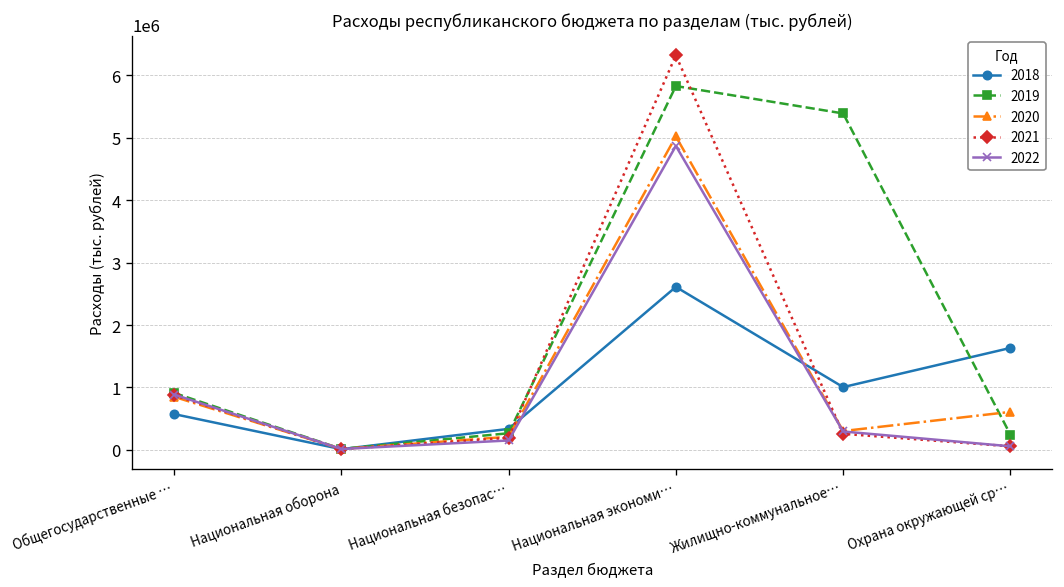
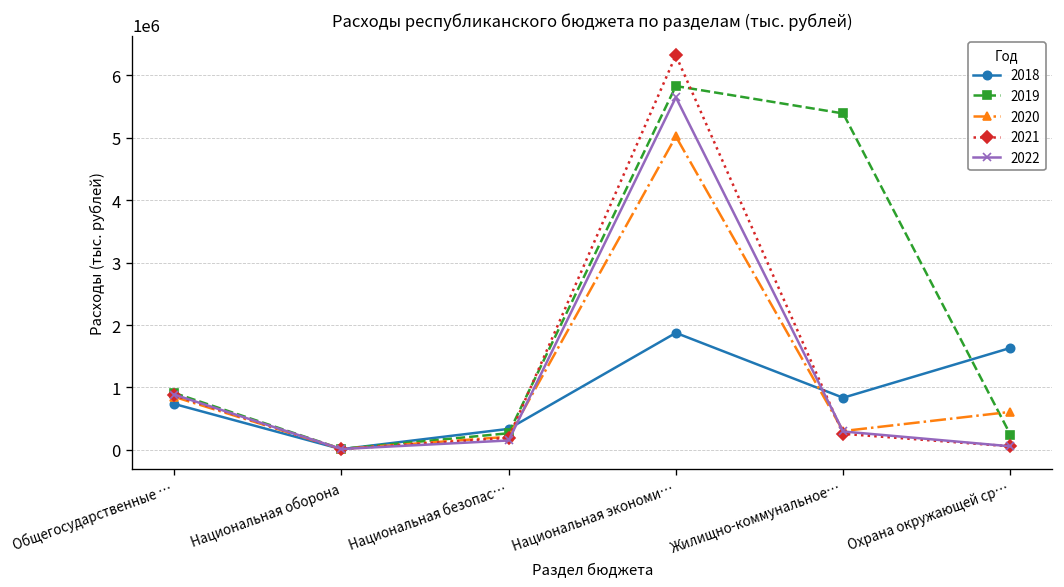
  {
    "2018": {
-     "Общегосударственные …": 600000,
+     "Общегосударственные …": 700000,
      "Национальная безопас…": 300000,
-     "Национальная экономи…": 2600000,
-     "Жилищно-коммунальное…": 1000000,
+     "Национальная экономи…": 1900000,
+     "Жилищно-коммунальное…": 800000,
      "Охрана окружающей ср…": 1600000
    },
    "2019": {
      "Национальная безопас…": 300000,
      "Национальная экономи…": 5800000,
      "Жилищно-коммунальное…": 5400000,
      "Охрана окружающей ср…": 200000
    },
    "2020": {
      "Национальная экономи…": 5000000,
      "Охрана окружающей ср…": 600000
    },
    "2021": {
      "Национальная экономи…": 6300000
    },
    "2022": {
-     "Национальная экономи…": 4900000
+     "Национальная экономи…": 5600000
    }
  }
